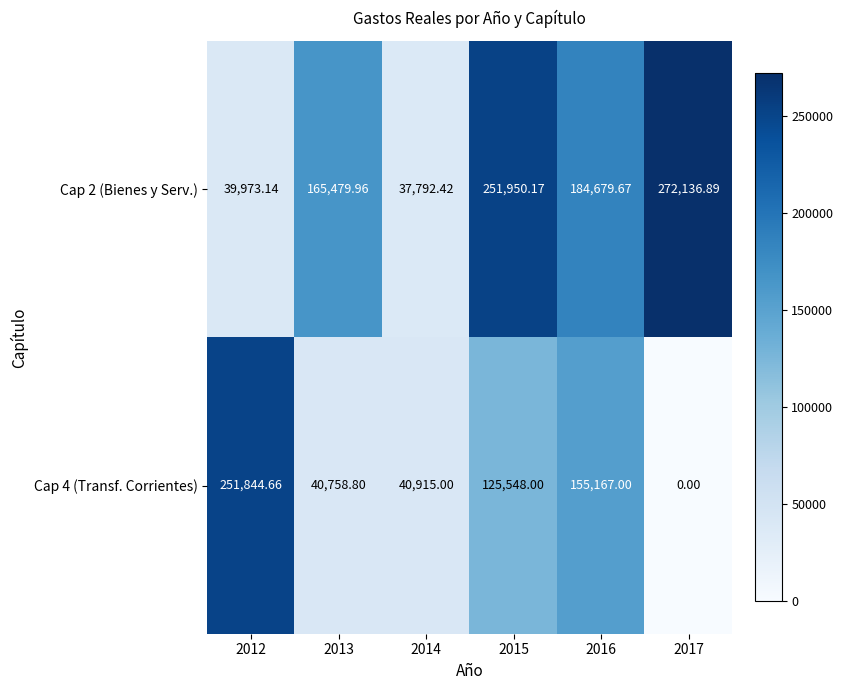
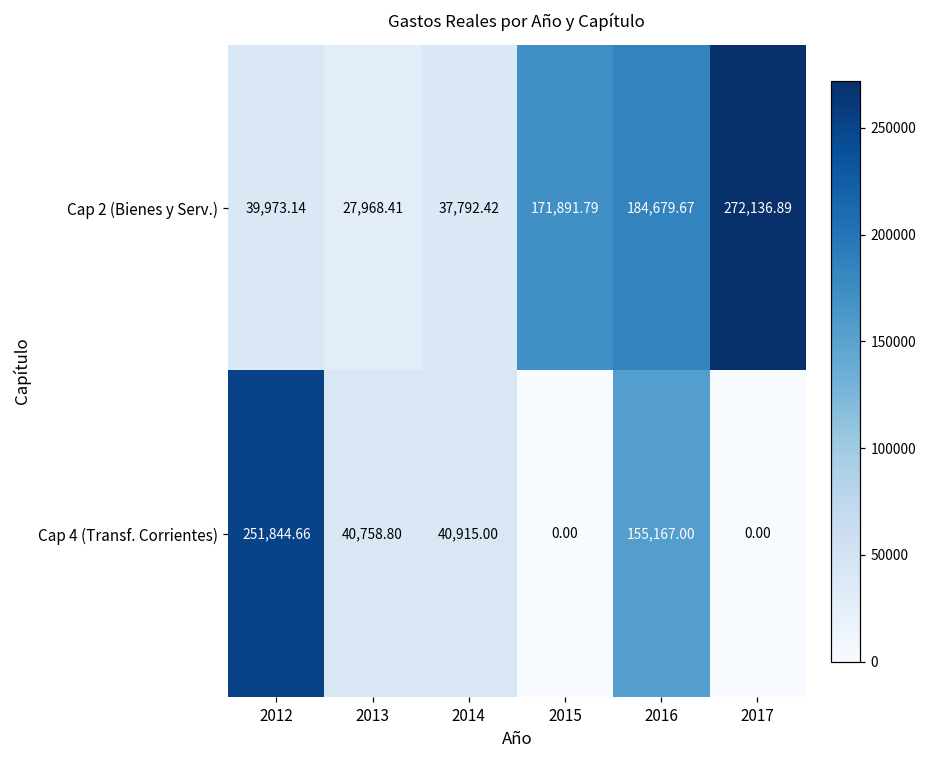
  {
    "Cap 2 (Bienes y Serv.)": {
      "2012": "39,973.14",
-     "2013": "165,479.96",
+     "2013": "27,968.41",
      "2014": "37,792.42",
-     "2015": "251,950.17",
+     "2015": "171,891.79",
      "2016": "184,679.67",
      "2017": "272,136.89"
    },
    "Cap 4 (Transf. Corrientes)": {
      "2012": "251,844.66",
      "2013": "40,758.80",
      "2014": "40,915.00",
-     "2015": "125,548.00",
+     "2015": "0.00",
      "2016": "155,167.00",
      "2017": "0.00"
    }
  }
